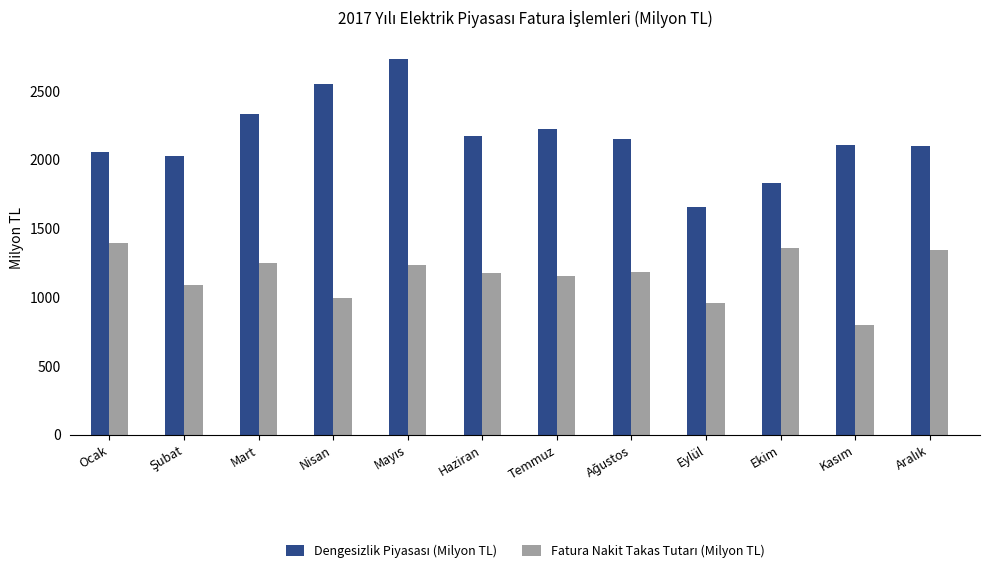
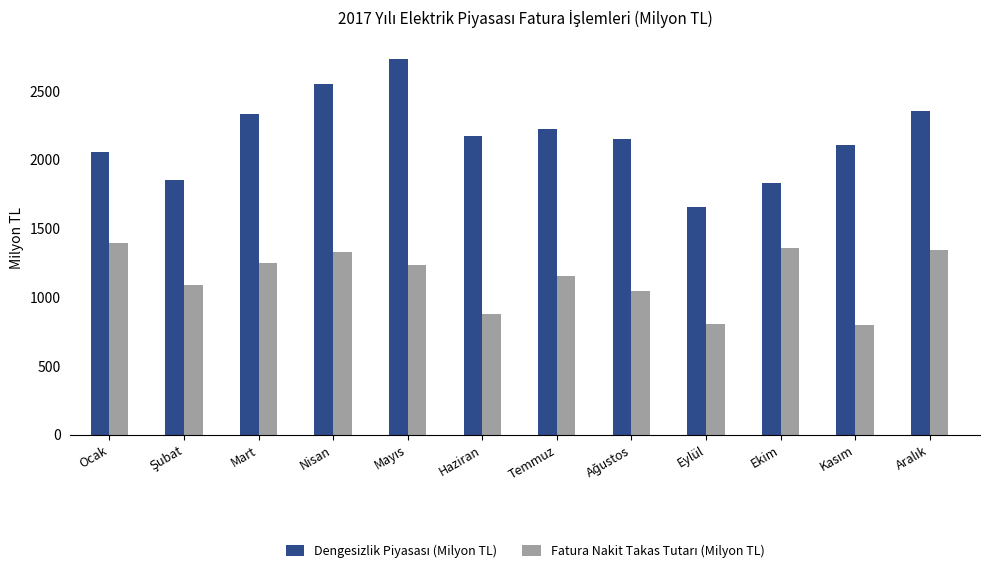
  {
    "Dengesizlik Piyasası (Milyon TL)": {
      "Ocak": 2050,
-     "Şubat": 2020,
+     "Şubat": 1850,
      "Mart": 2330,
      "Nisan": 2550,
      "Mayıs": 2730,
      "Haziran": 2180,
      "Temmuz": 2220,
      "Ağustos": 2150,
      "Eylül": 1650,
      "Ekim": 1830,
      "Kasım": 2110,
-     "Aralık": 2100
+     "Aralık": 2350
    },
    "Fatura Nakit Takas Tutarı (Milyon TL)": {
      "Ocak": 1390,
      "Şubat": 1090,
      "Mart": 1250,
-     "Nisan": 1000,
+     "Nisan": 1330,
      "Mayıs": 1230,
-     "Haziran": 1180,
+     "Haziran": 880,
      "Temmuz": 1160,
-     "Ağustos": 1180,
-     "Eylül": 960,
+     "Ağustos": 1050,
+     "Eylül": 800,
      "Ekim": 1360,
      "Kasım": 800,
      "Aralık": 1340
    }
  }
